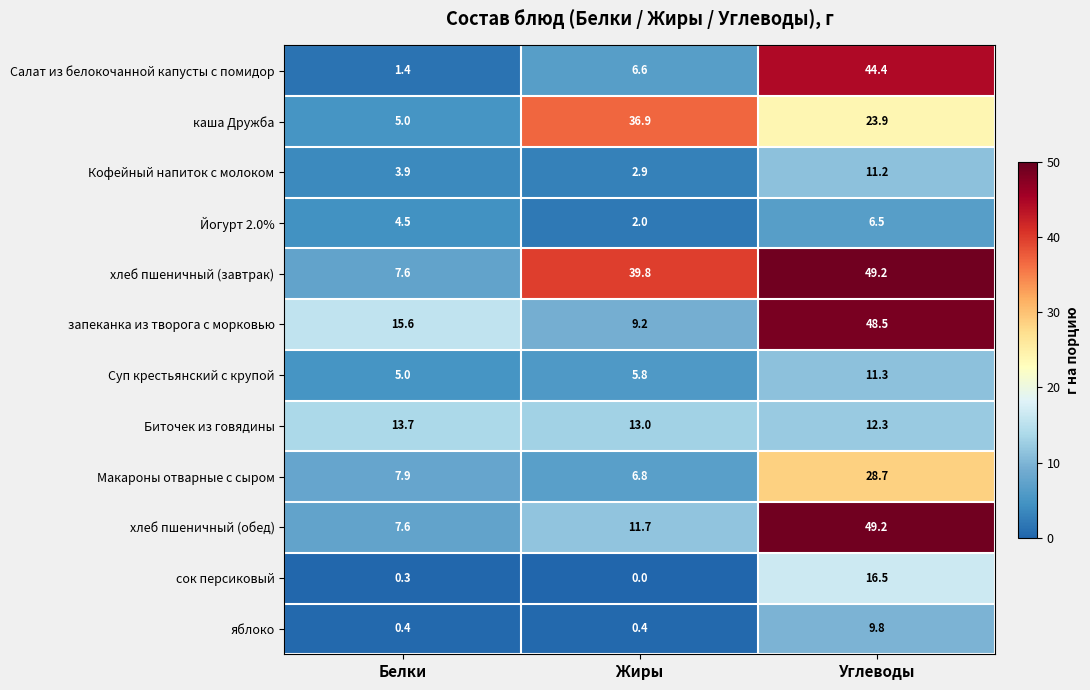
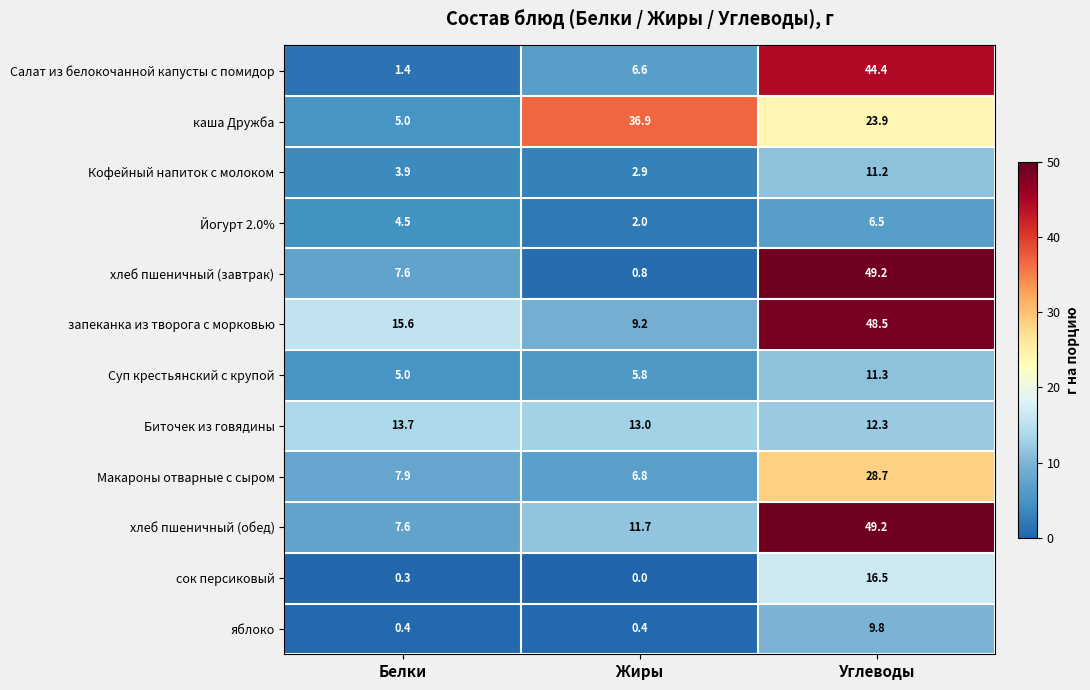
  {
    "Салат из белокочанной капусты с помидор": {
      "Белки": 1.4,
      "Жиры": 6.6,
      "Углеводы": 44.4
    },
    "каша Дружба": {
      "Белки": 5.0,
      "Жиры": 36.9,
      "Углеводы": 23.9
    },
    "Кофейный напиток с молоком": {
      "Белки": 3.9,
      "Жиры": 2.9,
      "Углеводы": 11.2
    },
    "Йогурт 2.0%": {
      "Белки": 4.5,
      "Жиры": 2.0,
      "Углеводы": 6.5
    },
    "хлеб пшеничный (завтрак)": {
      "Белки": 7.6,
-     "Жиры": 39.8,
+     "Жиры": 0.8,
      "Углеводы": 49.2
    },
    "запеканка из творога с морковью": {
      "Белки": 15.6,
      "Жиры": 9.2,
      "Углеводы": 48.5
    },
    "Суп крестьянский с крупой": {
      "Белки": 5.0,
      "Жиры": 5.8,
      "Углеводы": 11.3
    },
    "Биточек из говядины": {
      "Белки": 13.7,
      "Жиры": 13.0,
      "Углеводы": 12.3
    },
    "Макароны отварные с сыром": {
      "Белки": 7.9,
      "Жиры": 6.8,
      "Углеводы": 28.7
    },
    "хлеб пшеничный (обед)": {
      "Белки": 7.6,
      "Жиры": 11.7,
      "Углеводы": 49.2
    },
    "сок персиковый": {
      "Белки": 0.3,
      "Жиры": 0.0,
      "Углеводы": 16.5
    },
    "яблоко": {
      "Белки": 0.4,
      "Жиры": 0.4,
      "Углеводы": 9.8
    }
  }
